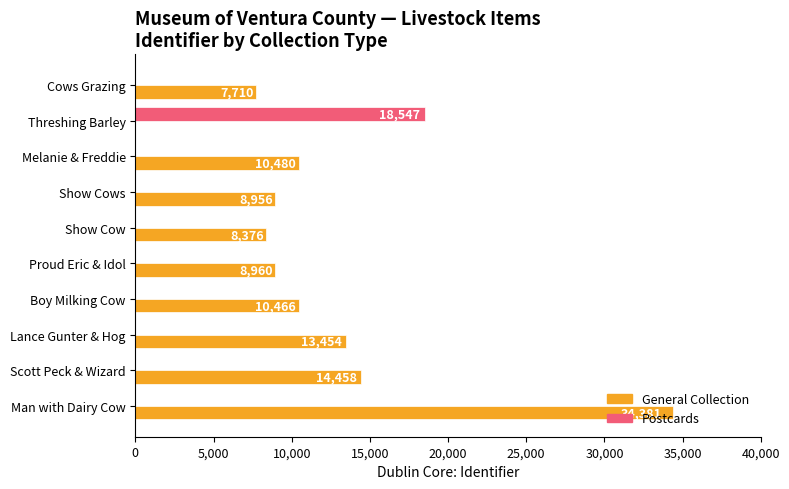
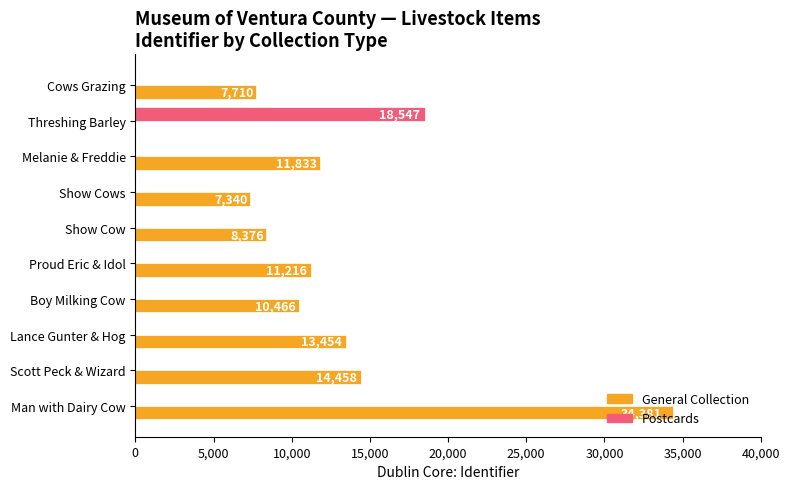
  {
    "General Collection": {
      "Cows Grazing": "7,710",
-     "Melanie & Freddie": "10,480",
-     "Show Cows": "8,956",
+     "Melanie & Freddie": "11,833",
+     "Show Cows": "7,340",
      "Show Cow": "8,376",
-     "Proud Eric & Idol": "8,960",
+     "Proud Eric & Idol": "11,216",
      "Boy Milking Cow": "10,466",
      "Lance Gunter & Hog": "13,454",
      "Scott Peck & Wizard": "14,458",
      "Man with Dairy Cow": "34,381"
    },
    "Postcards": {
      "Threshing Barley": "18,547"
    }
  }
